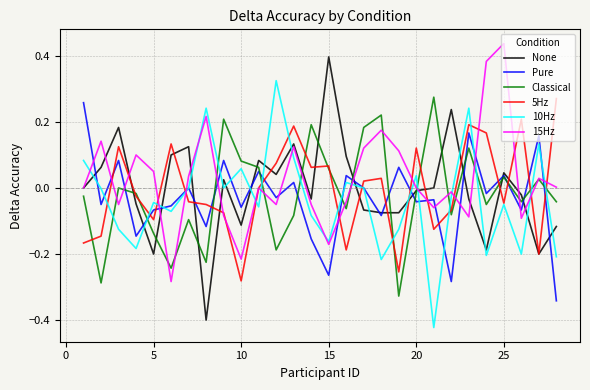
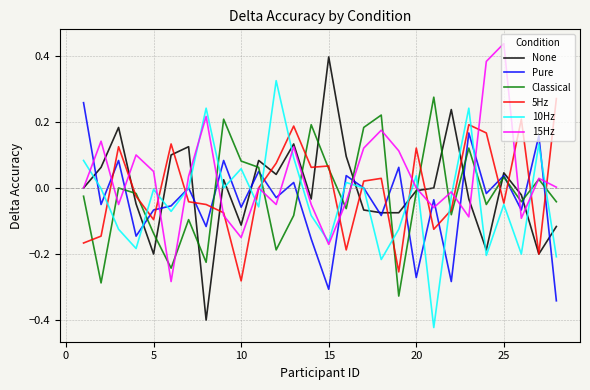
  {
    "None": {
      "5": -0.20,
      "10": -0.11,
      "15": 0.40,
      "25": 0.05
    },
    "Pure": {
      "5": -0.07,
      "10": -0.06,
-     "15": -0.26,
-     "20": -0.04
+     "15": -0.31,
+     "20": -0.27
    },
    "Classical": {
      "5": -0.14,
      "10": 0.08,
      "15": 0.06
    },
    "5Hz": {
      "5": -0.10,
      "10": -0.28,
      "15": 0.07,
      "20": 0.12
    },
    "10Hz": {
-     "5": -0.04,
+     "5": 0.00,
      "10": 0.06,
      "15": -0.16,
      "20": 0.04
    },
    "15Hz": {
      "5": 0.05,
-     "10": -0.22,
+     "10": -0.15,
      "15": -0.17,
      "20": 0.00
    }
  }
